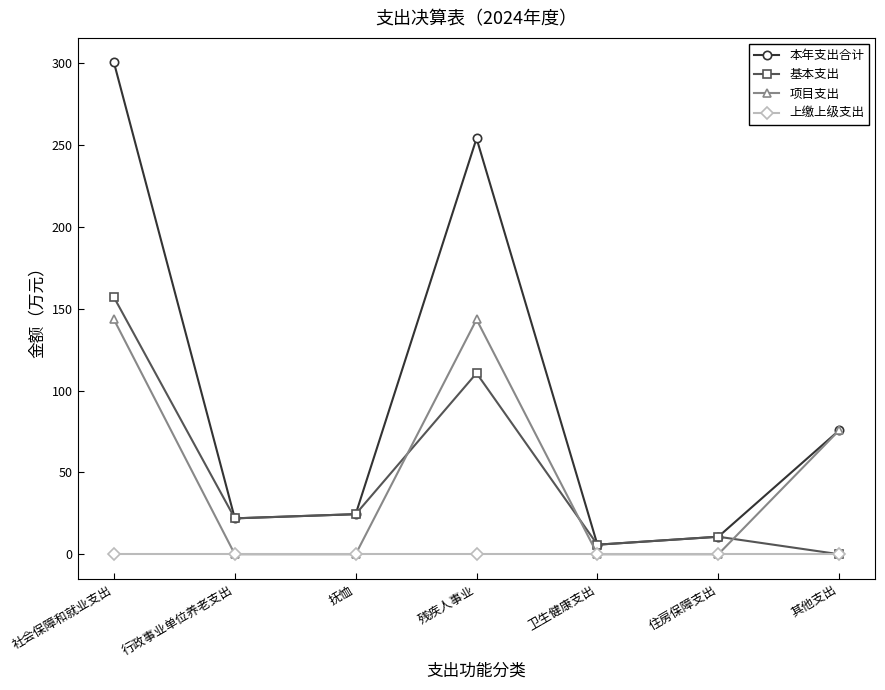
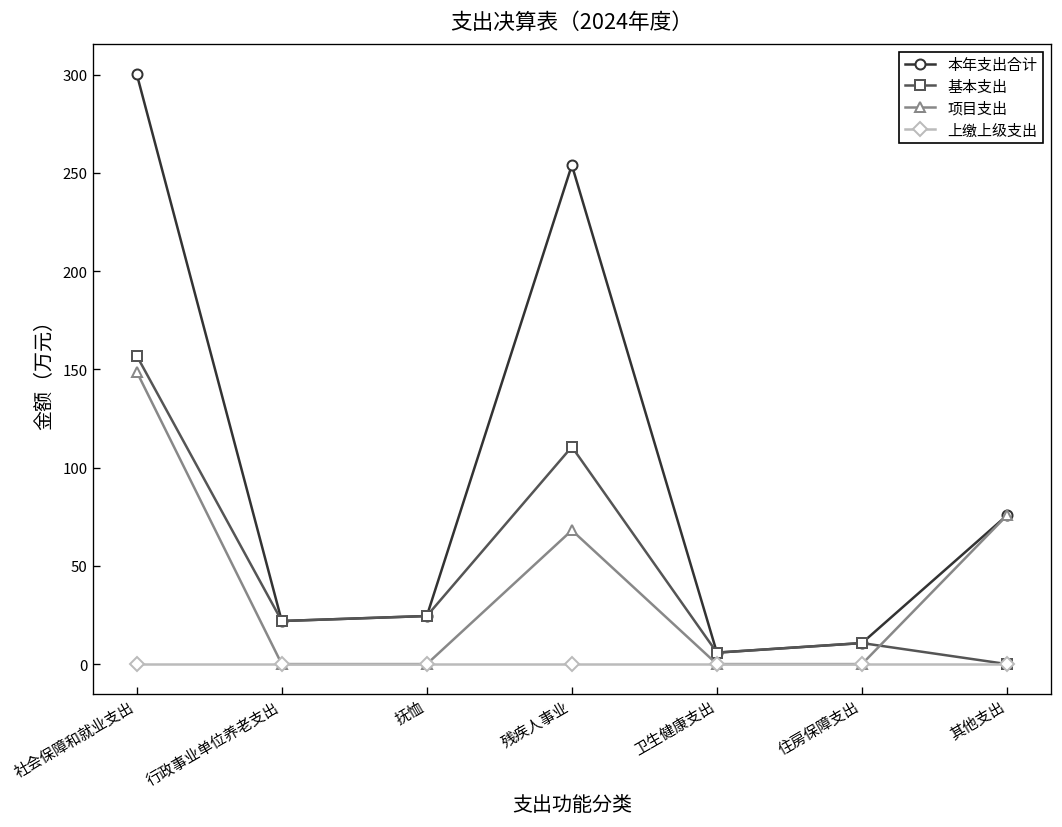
  {
    "项目支出": {
-     "社会保障和就业支出": 143,
-     "残疾人事业": 143
+     "社会保障和就业支出": 149,
+     "残疾人事业": 68
    },
    "上缴上级支出": {
      "社会保障和就业支出": 0,
      "残疾人事业": 0
    }
  }
